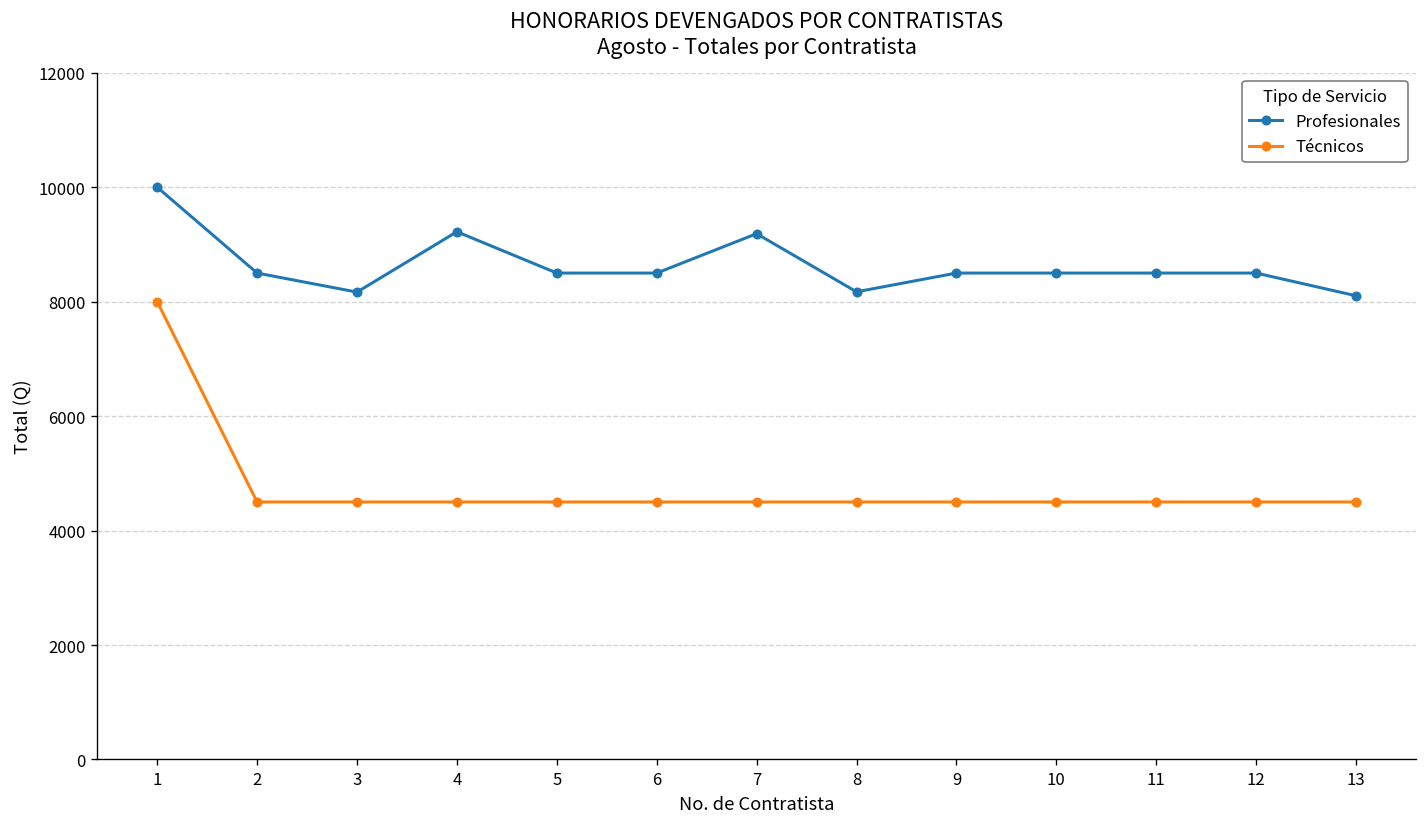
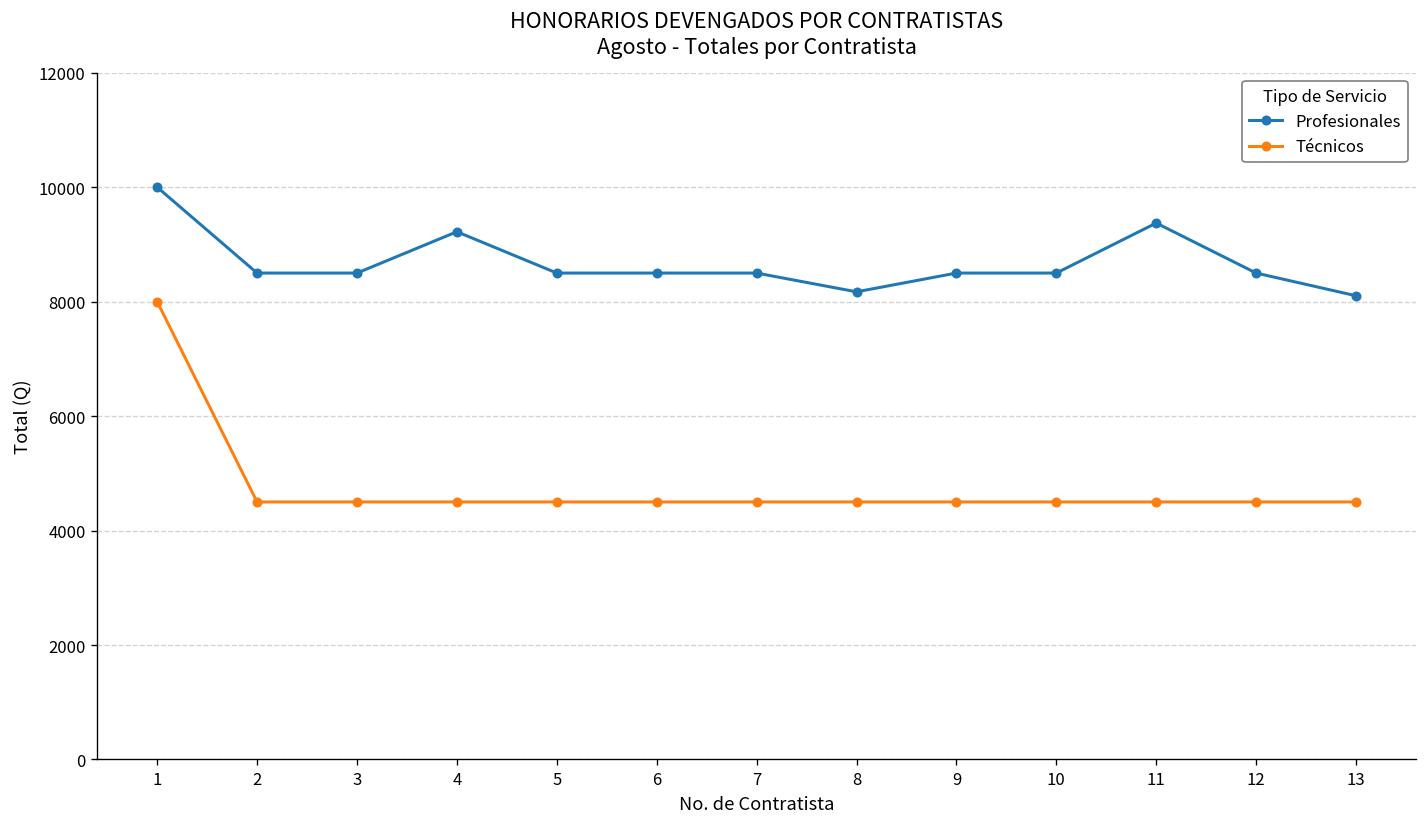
  {
    "Profesionales": {
      "1": 10000,
      "2": 8500,
-     "3": 8200,
+     "3": 8500,
      "4": 9200,
      "5": 8500,
      "6": 8500,
-     "7": 9200,
+     "7": 8500,
      "8": 8200,
      "9": 8500,
      "10": 8500,
-     "11": 8500,
+     "11": 9400,
      "12": 8500,
      "13": 8100
    },
    "Técnicos": {
      "1": 8000,
      "2": 4500,
      "3": 4500,
      "4": 4500,
      "5": 4500,
      "6": 4500,
      "7": 4500,
      "8": 4500,
      "9": 4500,
      "10": 4500,
      "11": 4500,
      "12": 4500,
      "13": 4500
    }
  }
